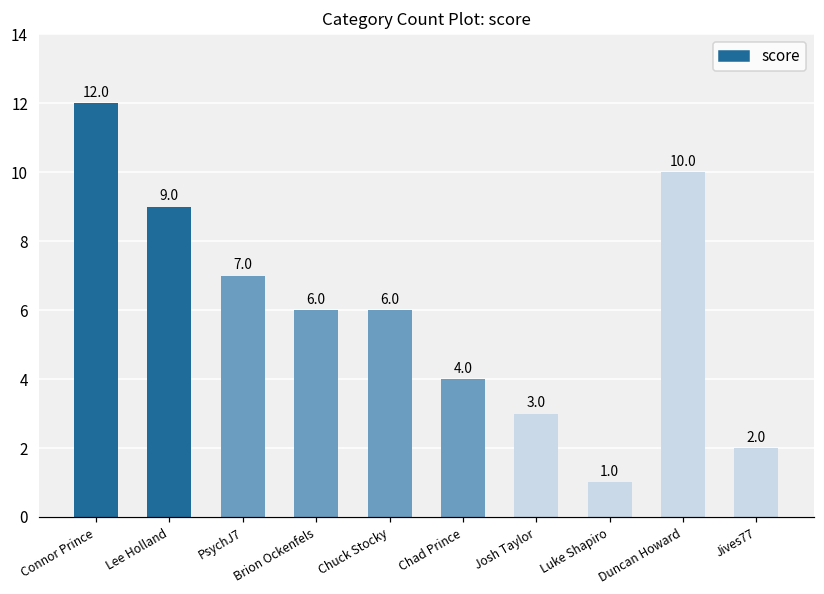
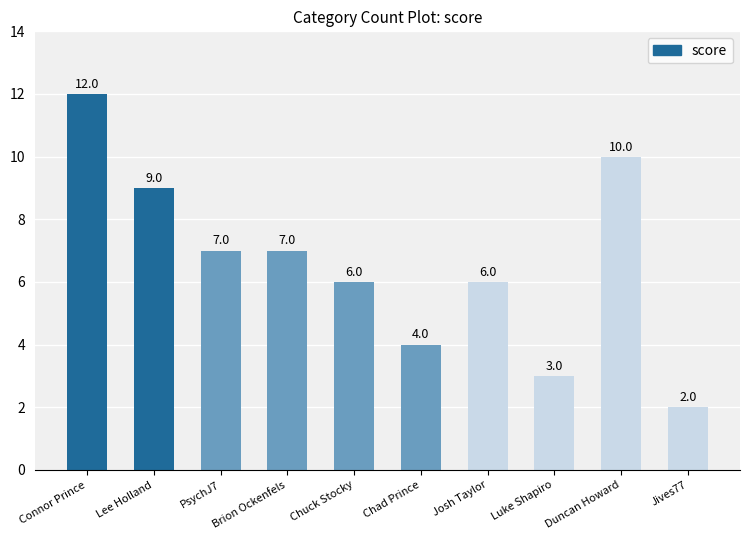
  {
    "Connor Prince": 12.0,
    "Lee Holland": 9.0,
    "PsychJ7": 7.0,
-   "Brion Ockenfels": 6.0,
+   "Brion Ockenfels": 7.0,
    "Chuck Stocky": 6.0,
    "Chad Prince": 4.0,
-   "Josh Taylor": 3.0,
-   "Luke Shapiro": 1.0,
+   "Josh Taylor": 6.0,
+   "Luke Shapiro": 3.0,
    "Duncan Howard": 10.0,
    "Jives77": 2.0
  }
